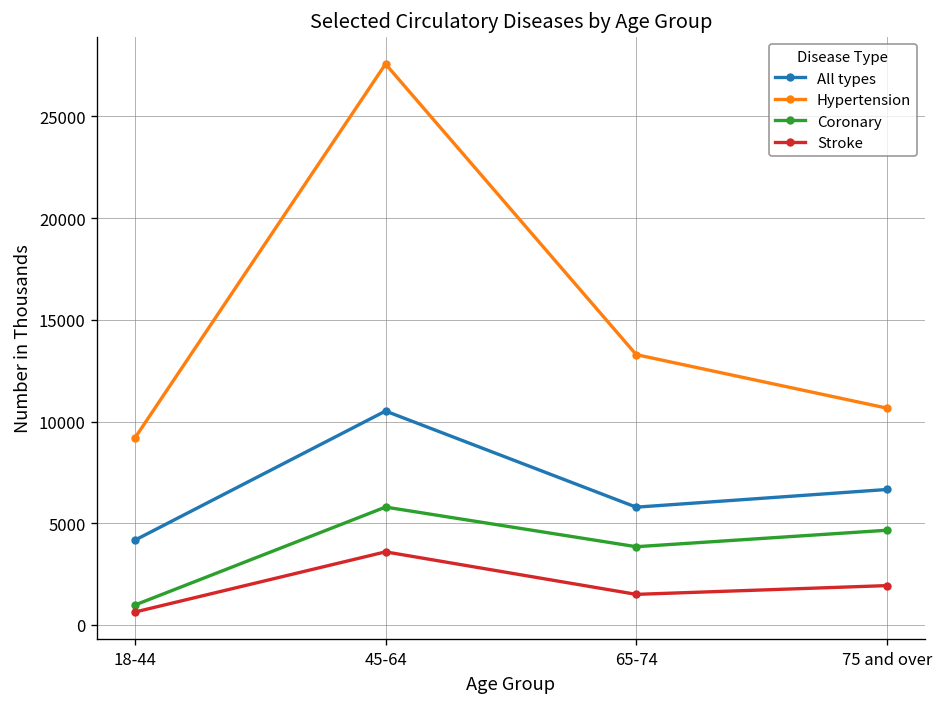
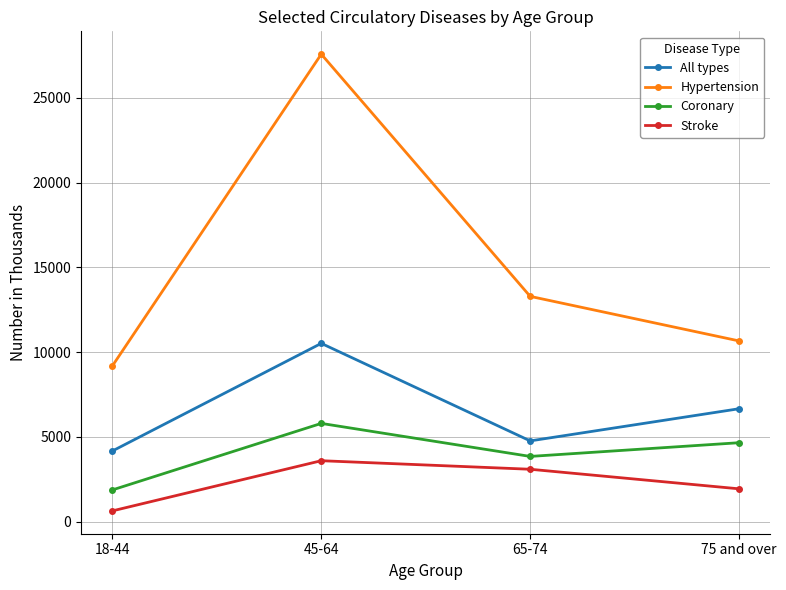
  {
    "All types": {
      "18-44": 4200,
      "45-64": 10500,
-     "65-74": 5800,
+     "65-74": 4800,
      "75 and over": 6700
    },
    "Hypertension": {
      "18-44": 9200,
      "45-64": 27600,
      "65-74": 13300,
      "75 and over": 10700
    },
    "Coronary": {
-     "18-44": 1000,
+     "18-44": 1900,
      "45-64": 5800,
      "65-74": 3800,
      "75 and over": 4700
    },
    "Stroke": {
      "18-44": 600,
      "45-64": 3600,
-     "65-74": 1500,
+     "65-74": 3100,
      "75 and over": 1900
    }
  }
